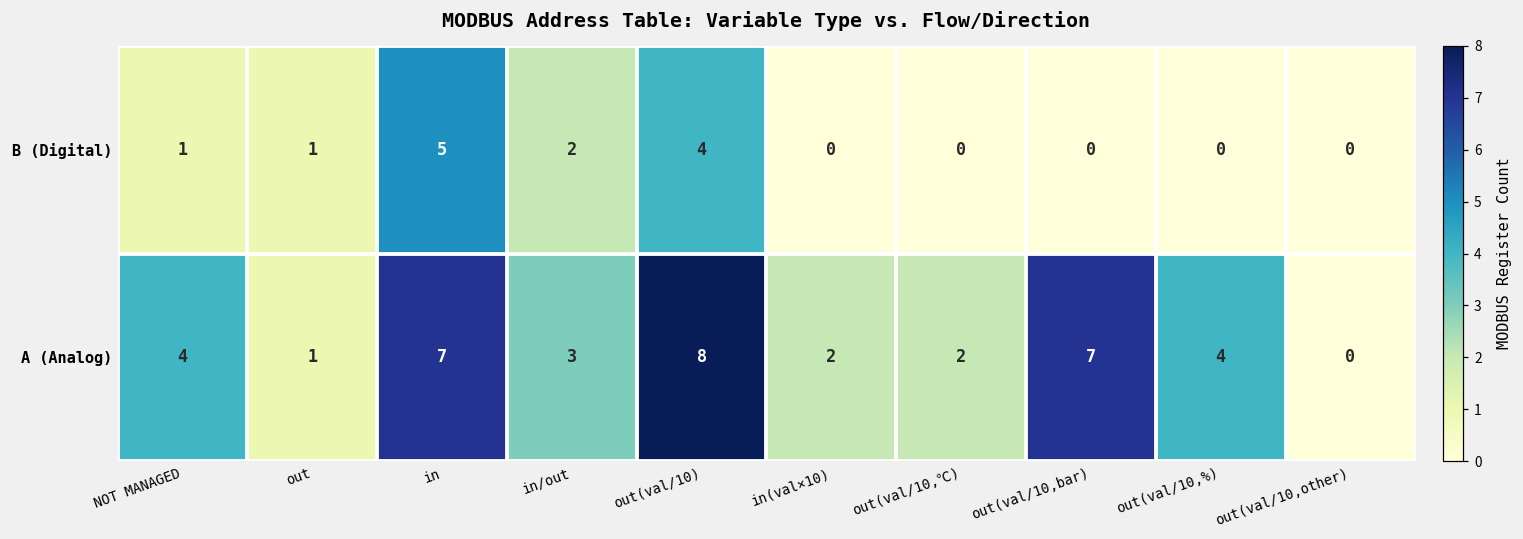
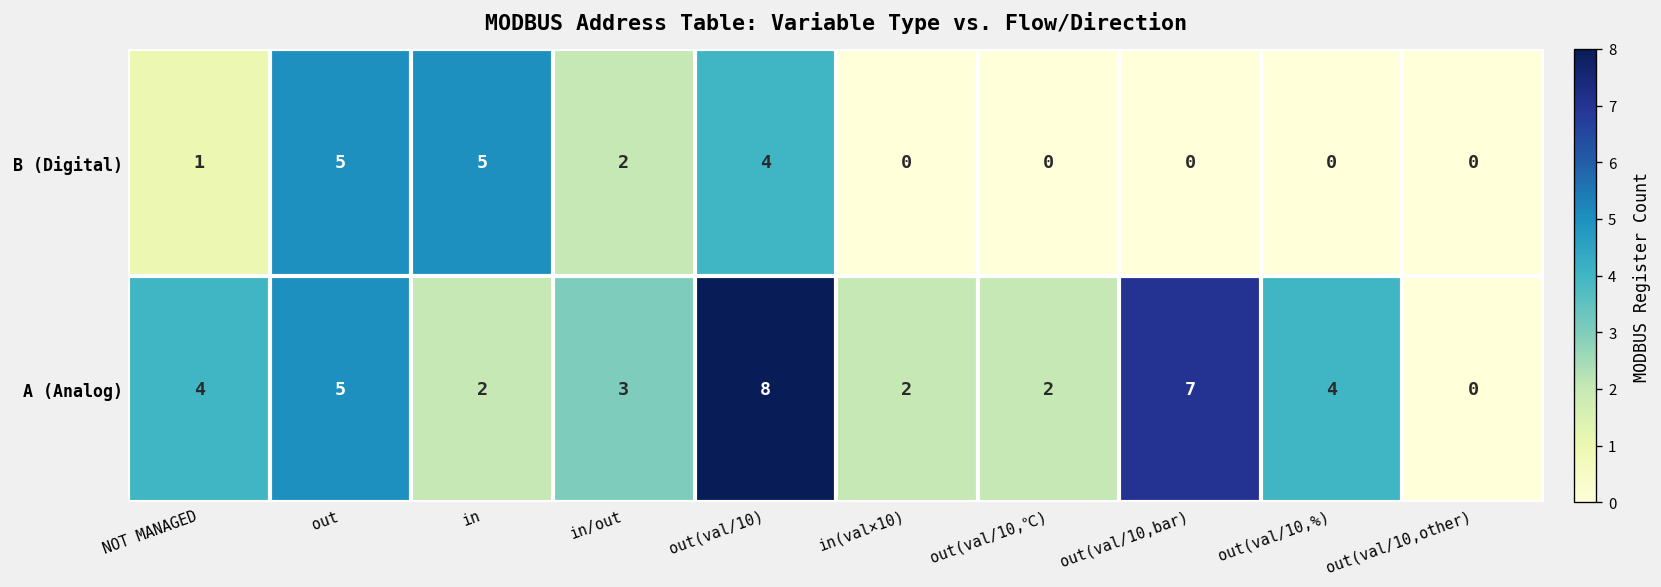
  {
    "B (Digital)": {
      "NOT MANAGED": 1,
-     "out": 1,
+     "out": 5,
      "in": 5,
      "in/out": 2,
      "out(val/10)": 4,
      "in(val×10)": 0,
      "out(val/10,℃)": 0,
      "out(val/10,bar)": 0,
      "out(val/10,%)": 0,
      "out(val/10,other)": 0
    },
    "A (Analog)": {
      "NOT MANAGED": 4,
-     "out": 1,
-     "in": 7,
+     "out": 5,
+     "in": 2,
      "in/out": 3,
      "out(val/10)": 8,
      "in(val×10)": 2,
      "out(val/10,℃)": 2,
      "out(val/10,bar)": 7,
      "out(val/10,%)": 4,
      "out(val/10,other)": 0
    }
  }
